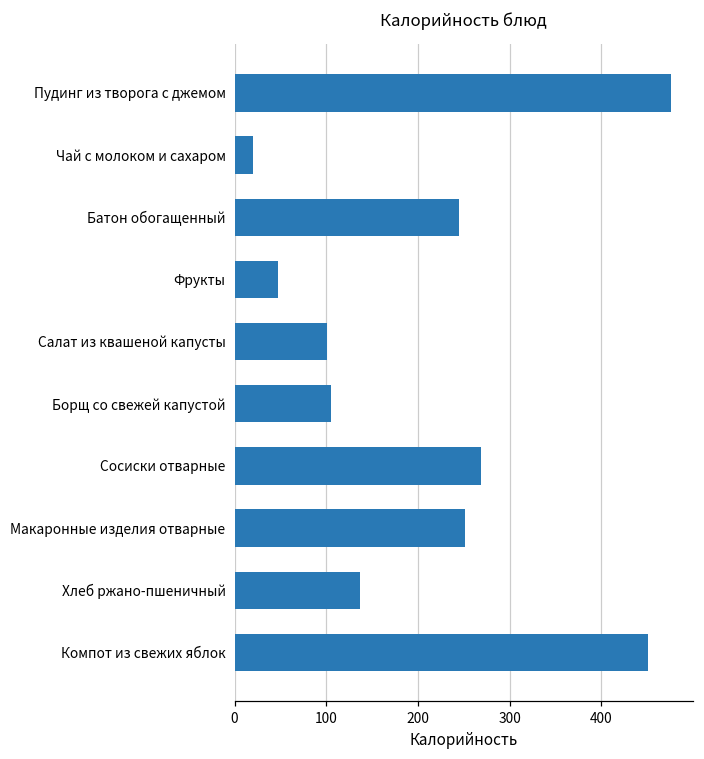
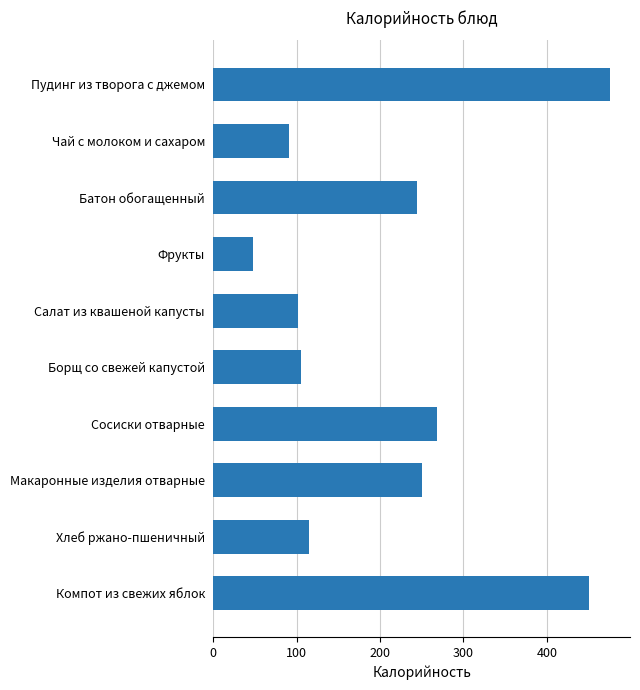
  {
    "Пудинг из творога с джемом": 480,
-   "Чай с молоком и сахаром": 20,
+   "Чай с молоком и сахаром": 90,
    "Батон обогащенный": 240,
    "Фрукты": 50,
    "Салат из квашеной капусты": 100,
    "Борщ со свежей капустой": 110,
    "Сосиски отварные": 270,
    "Макаронные изделия отварные": 250,
-   "Хлеб ржано-пшеничный": 140,
+   "Хлеб ржано-пшеничный": 110,
    "Компот из свежих яблок": 450
  }
